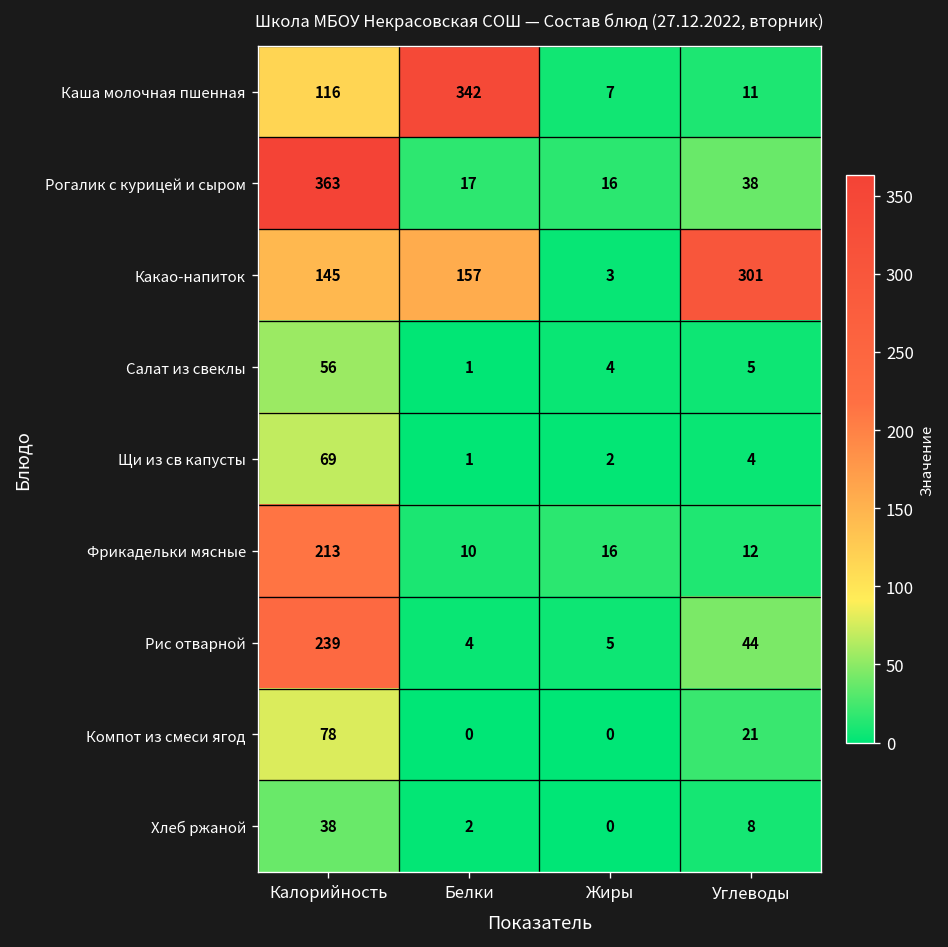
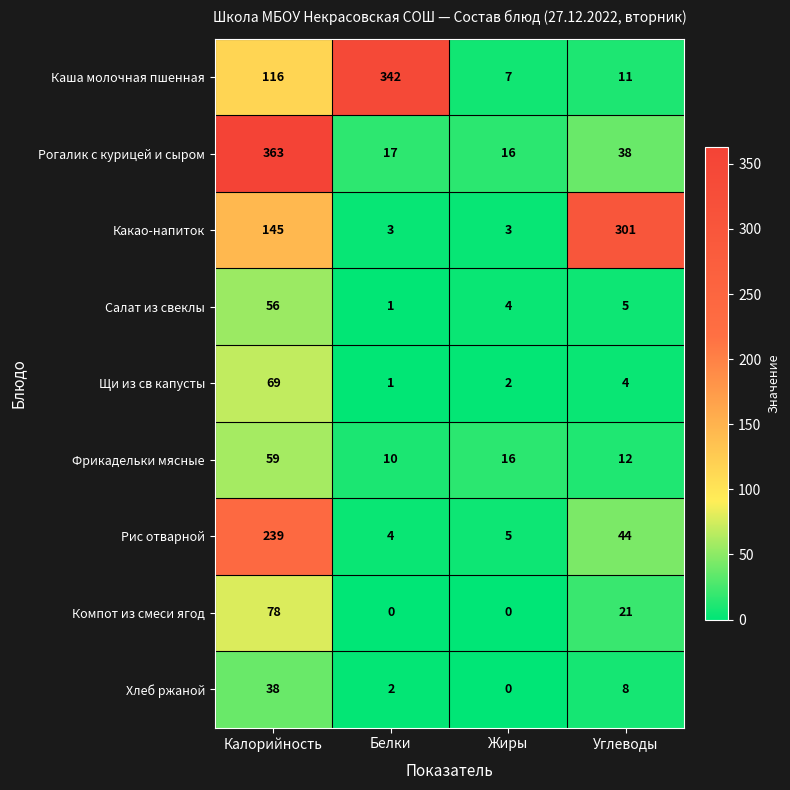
  {
    "Каша молочная пшенная": {
      "Калорийность": 116,
      "Белки": 342,
      "Жиры": 7,
      "Углеводы": 11
    },
    "Рогалик с курицей и сыром": {
      "Калорийность": 363,
      "Белки": 17,
      "Жиры": 16,
      "Углеводы": 38
    },
    "Какао-напиток": {
      "Калорийность": 145,
-     "Белки": 157,
+     "Белки": 3,
      "Жиры": 3,
      "Углеводы": 301
    },
    "Салат из свеклы": {
      "Калорийность": 56,
      "Белки": 1,
      "Жиры": 4,
      "Углеводы": 5
    },
    "Щи из св капусты": {
      "Калорийность": 69,
      "Белки": 1,
      "Жиры": 2,
      "Углеводы": 4
    },
    "Фрикадельки мясные": {
-     "Калорийность": 213,
+     "Калорийность": 59,
      "Белки": 10,
      "Жиры": 16,
      "Углеводы": 12
    },
    "Рис отварной": {
      "Калорийность": 239,
      "Белки": 4,
      "Жиры": 5,
      "Углеводы": 44
    },
    "Компот из смеси ягод": {
      "Калорийность": 78,
      "Белки": 0,
      "Жиры": 0,
      "Углеводы": 21
    },
    "Хлеб ржаной": {
      "Калорийность": 38,
      "Белки": 2,
      "Жиры": 0,
      "Углеводы": 8
    }
  }
